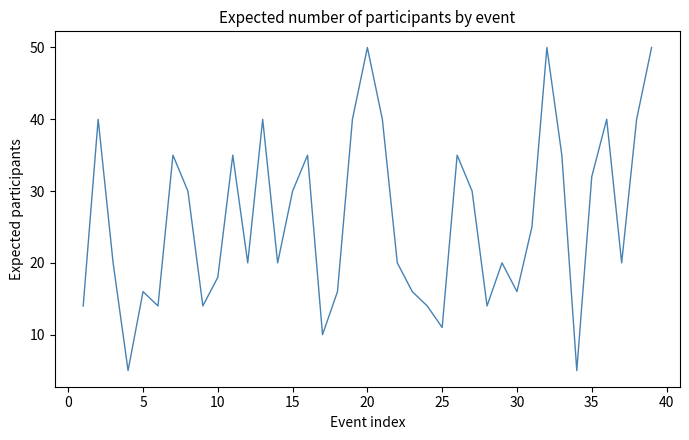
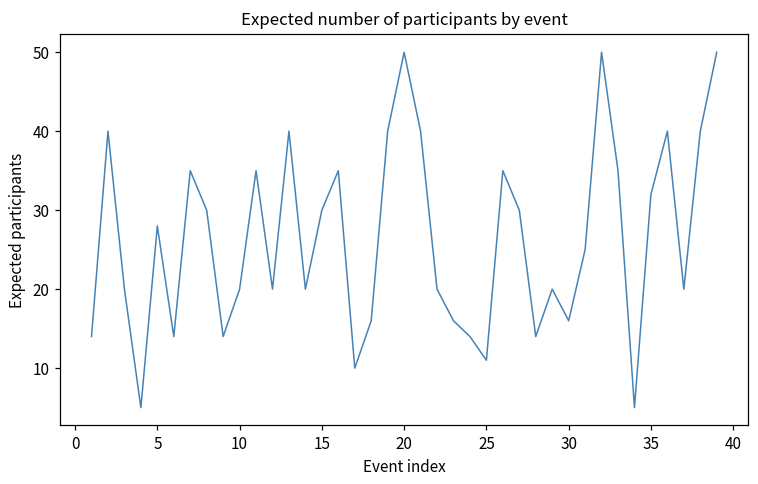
  {
-   "5": 16,
-   "10": 18,
+   "5": 28,
+   "10": 20,
    "15": 30,
    "20": 50,
    "25": 11,
    "30": 16,
    "35": 32
  }
